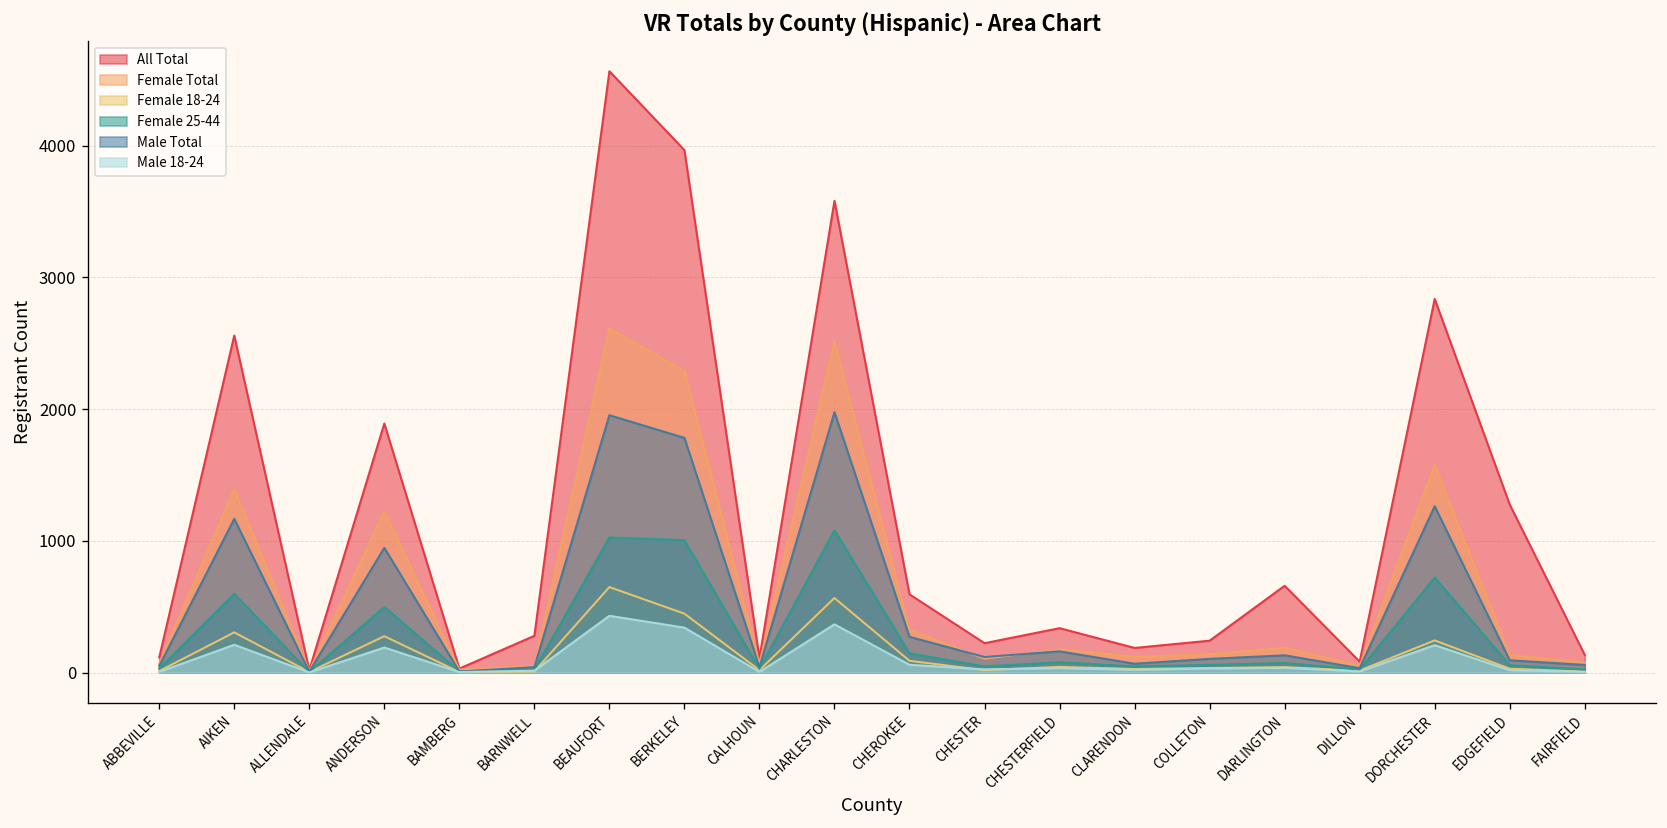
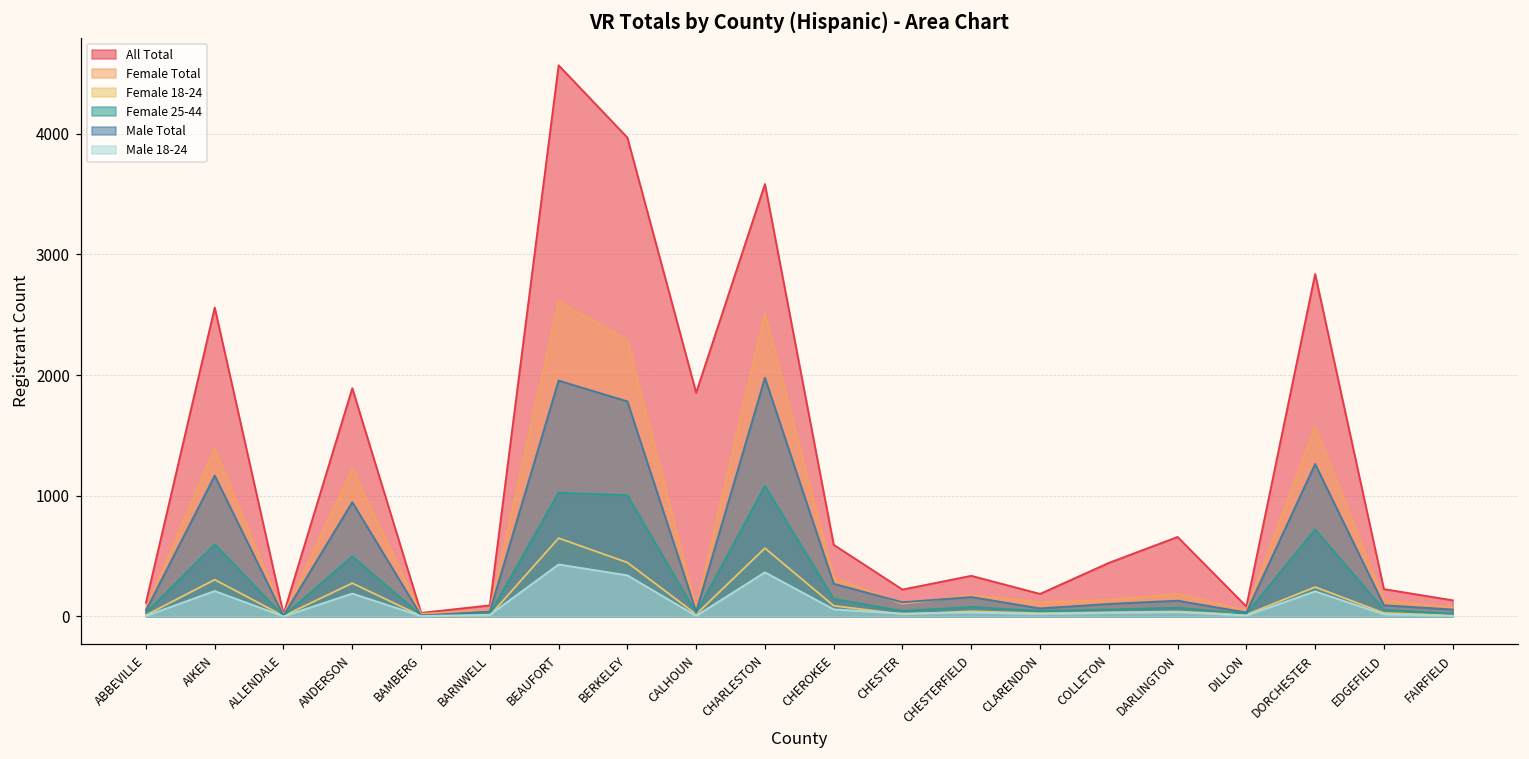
  {
    "All Total": {
      "ABBEVILLE": 120,
      "AIKEN": 2560,
      "ANDERSON": 1890,
-     "BARNWELL": 280,
+     "BARNWELL": 90,
      "BEAUFORT": 4570,
      "BERKELEY": 3970,
-     "CALHOUN": 110,
+     "CALHOUN": 1850,
      "CHARLESTON": 3580,
      "CHEROKEE": 590,
      "CHESTER": 220,
      "CHESTERFIELD": 340,
      "CLARENDON": 190,
-     "COLLETON": 240,
+     "COLLETON": 440,
      "DARLINGTON": 660,
      "DILLON": 80,
      "DORCHESTER": 2840,
-     "EDGEFIELD": 1280,
+     "EDGEFIELD": 230,
      "FAIRFIELD": 130
    },
    "Male 18-24": {
      "AIKEN": 210,
      "ANDERSON": 190,
      "BEAUFORT": 430,
      "BERKELEY": 340,
      "CHARLESTON": 370,
      "CHEROKEE": 60,
      "DORCHESTER": 210
    }
  }
